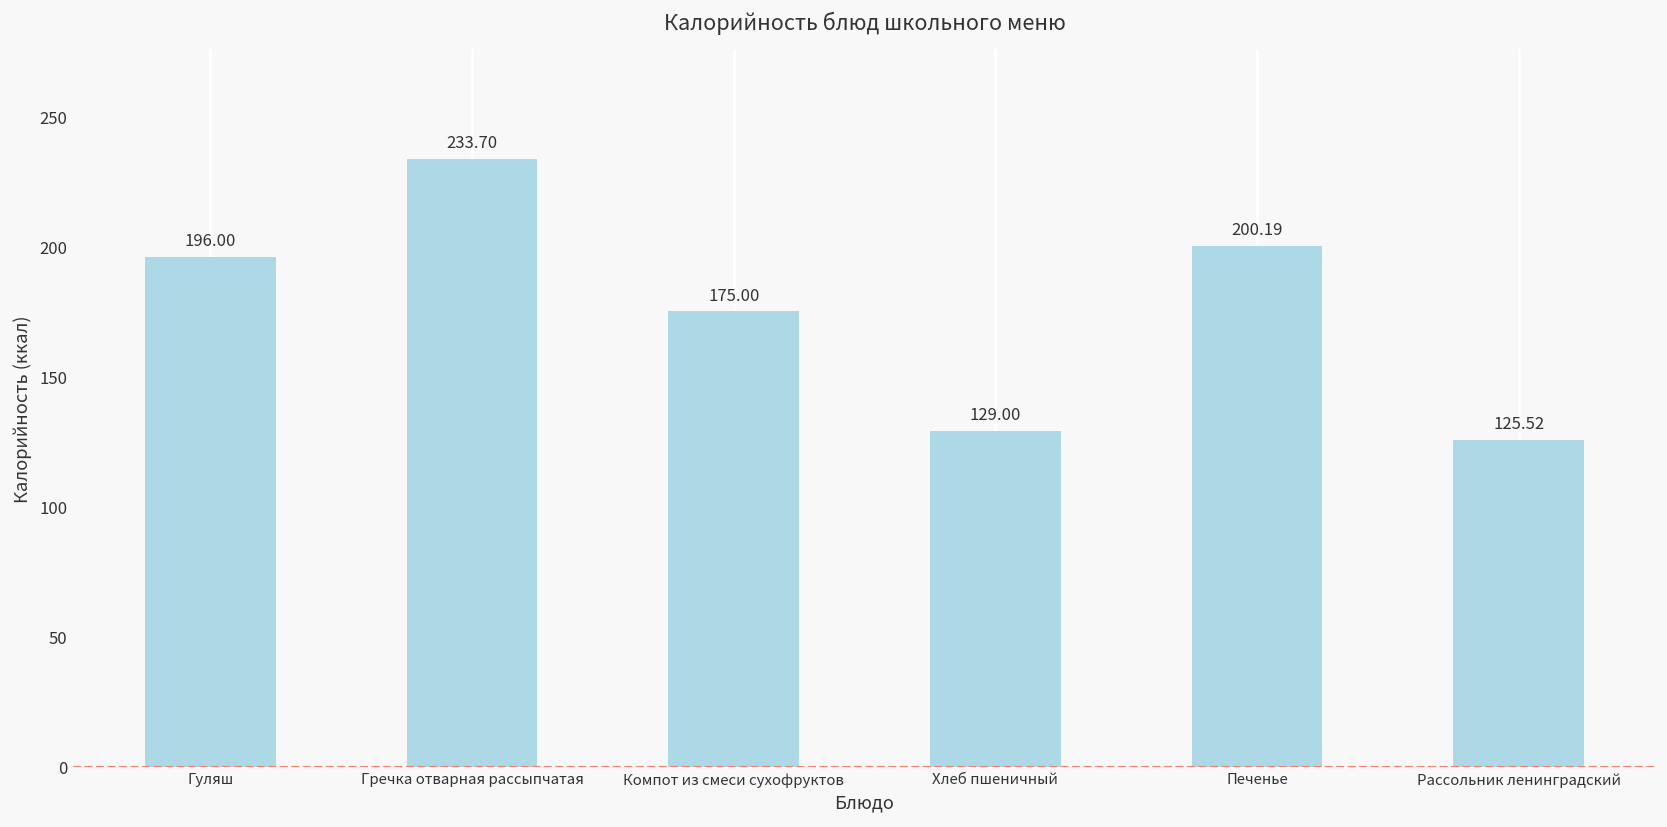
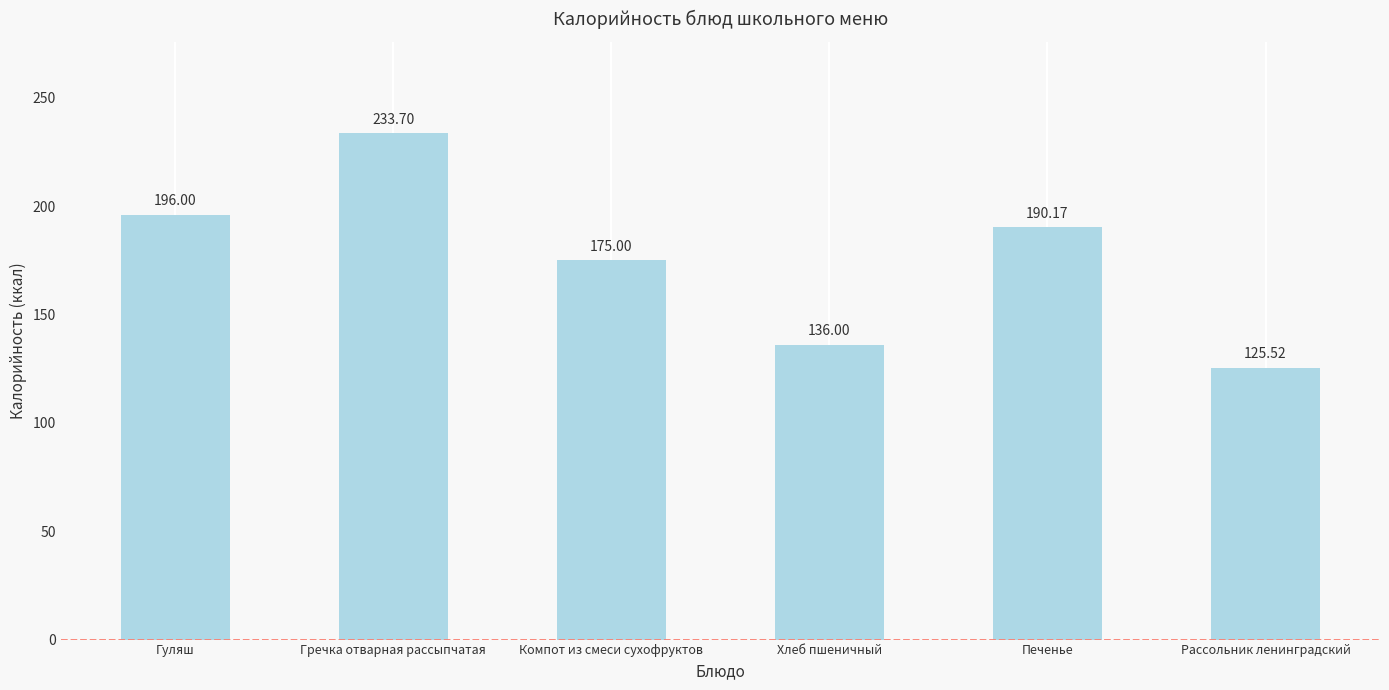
  {
    "Гуляш": 196.00,
    "Гречка отварная рассыпчатая": 233.70,
    "Компот из смеси сухофруктов": 175.00,
-   "Хлеб пшеничный": 129.00,
-   "Печенье": 200.19,
+   "Хлеб пшеничный": 136.00,
+   "Печенье": 190.17,
    "Рассольник ленинградский": 125.52
  }
